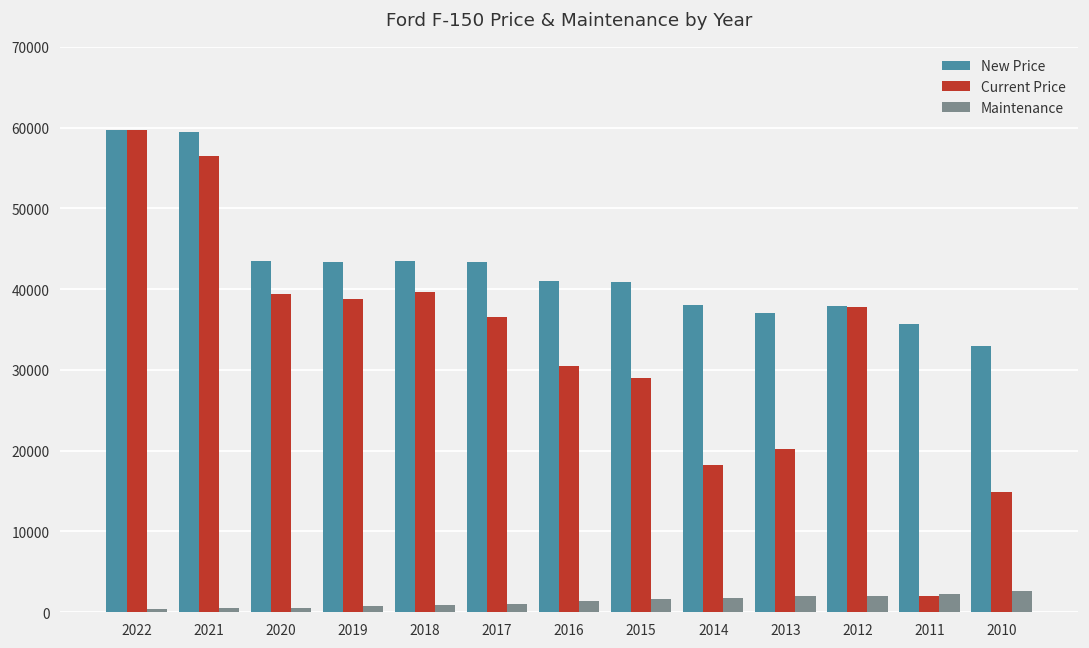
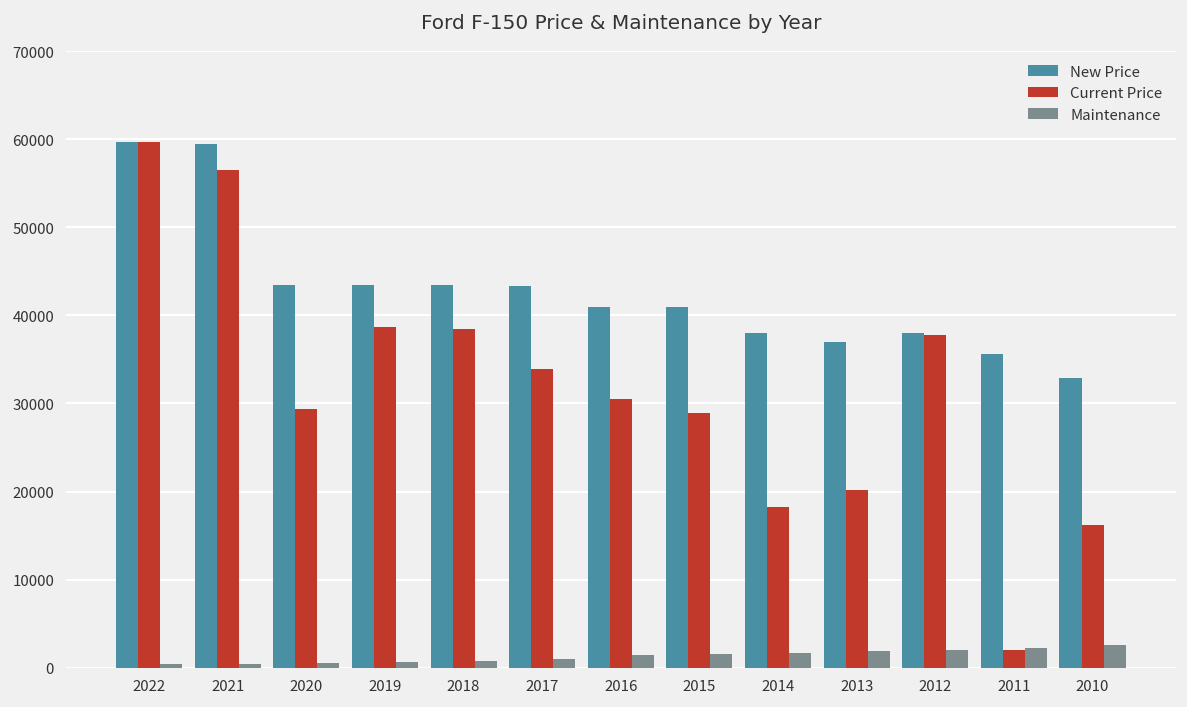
  {
    "Current Price": {
      "2022": 60000,
      "2021": 56000,
-     "2020": 39000,
+     "2020": 29000,
      "2019": 39000,
-     "2018": 40000,
-     "2017": 37000,
+     "2018": 38000,
+     "2017": 34000,
      "2016": 30000,
      "2015": 29000,
      "2014": 18000,
      "2013": 20000,
      "2012": 38000,
      "2011": 2000,
-     "2010": 15000
+     "2010": 16000
    }
  }
